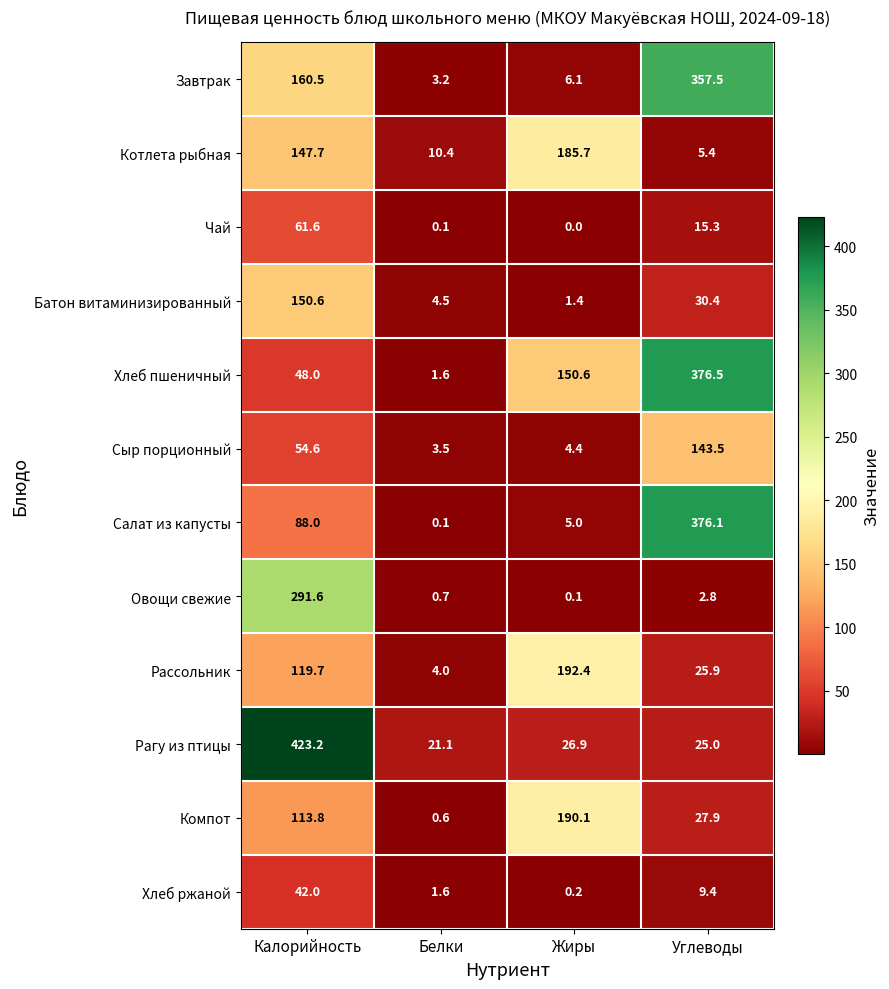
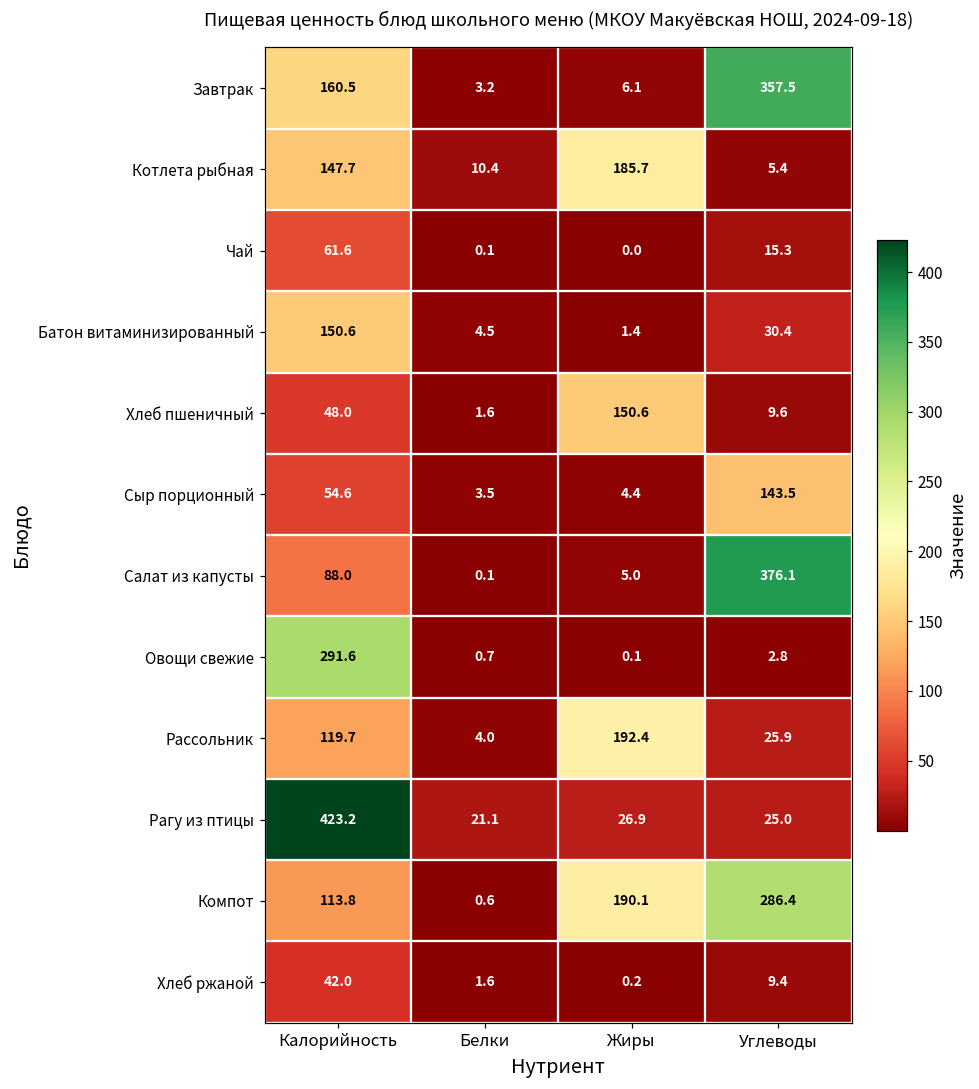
  {
    "Завтрак": {
      "Калорийность": 160.5,
      "Белки": 3.2,
      "Жиры": 6.1,
      "Углеводы": 357.5
    },
    "Котлета рыбная": {
      "Калорийность": 147.7,
      "Белки": 10.4,
      "Жиры": 185.7,
      "Углеводы": 5.4
    },
    "Чай": {
      "Калорийность": 61.6,
      "Белки": 0.1,
      "Жиры": 0.0,
      "Углеводы": 15.3
    },
    "Батон витаминизированный": {
      "Калорийность": 150.6,
      "Белки": 4.5,
      "Жиры": 1.4,
      "Углеводы": 30.4
    },
    "Хлеб пшеничный": {
      "Калорийность": 48.0,
      "Белки": 1.6,
      "Жиры": 150.6,
-     "Углеводы": 376.5
+     "Углеводы": 9.6
    },
    "Сыр порционный": {
      "Калорийность": 54.6,
      "Белки": 3.5,
      "Жиры": 4.4,
      "Углеводы": 143.5
    },
    "Салат из капусты": {
      "Калорийность": 88.0,
      "Белки": 0.1,
      "Жиры": 5.0,
      "Углеводы": 376.1
    },
    "Овощи свежие": {
      "Калорийность": 291.6,
      "Белки": 0.7,
      "Жиры": 0.1,
      "Углеводы": 2.8
    },
    "Рассольник": {
      "Калорийность": 119.7,
      "Белки": 4.0,
      "Жиры": 192.4,
      "Углеводы": 25.9
    },
    "Рагу из птицы": {
      "Калорийность": 423.2,
      "Белки": 21.1,
      "Жиры": 26.9,
      "Углеводы": 25.0
    },
    "Компот": {
      "Калорийность": 113.8,
      "Белки": 0.6,
      "Жиры": 190.1,
-     "Углеводы": 27.9
+     "Углеводы": 286.4
    },
    "Хлеб ржаной": {
      "Калорийность": 42.0,
      "Белки": 1.6,
      "Жиры": 0.2,
      "Углеводы": 9.4
    }
  }
